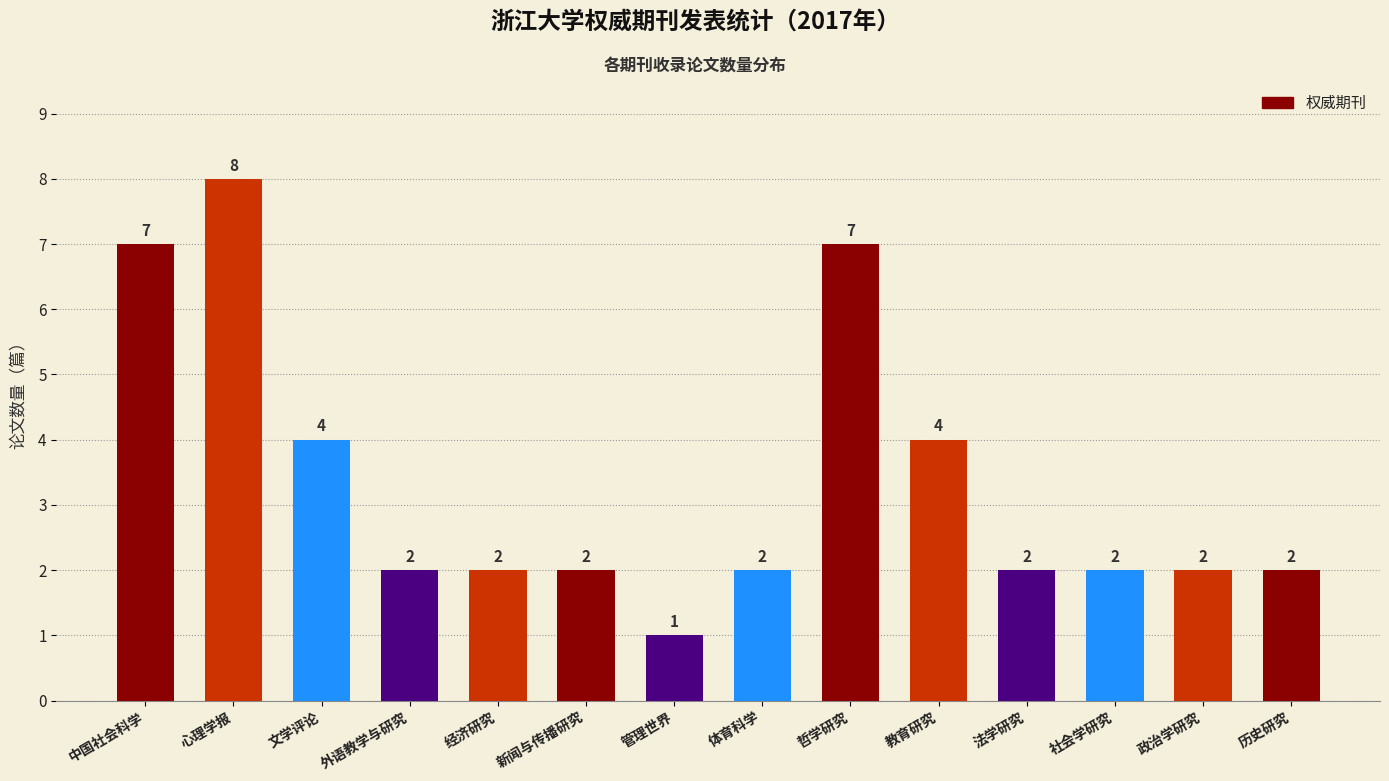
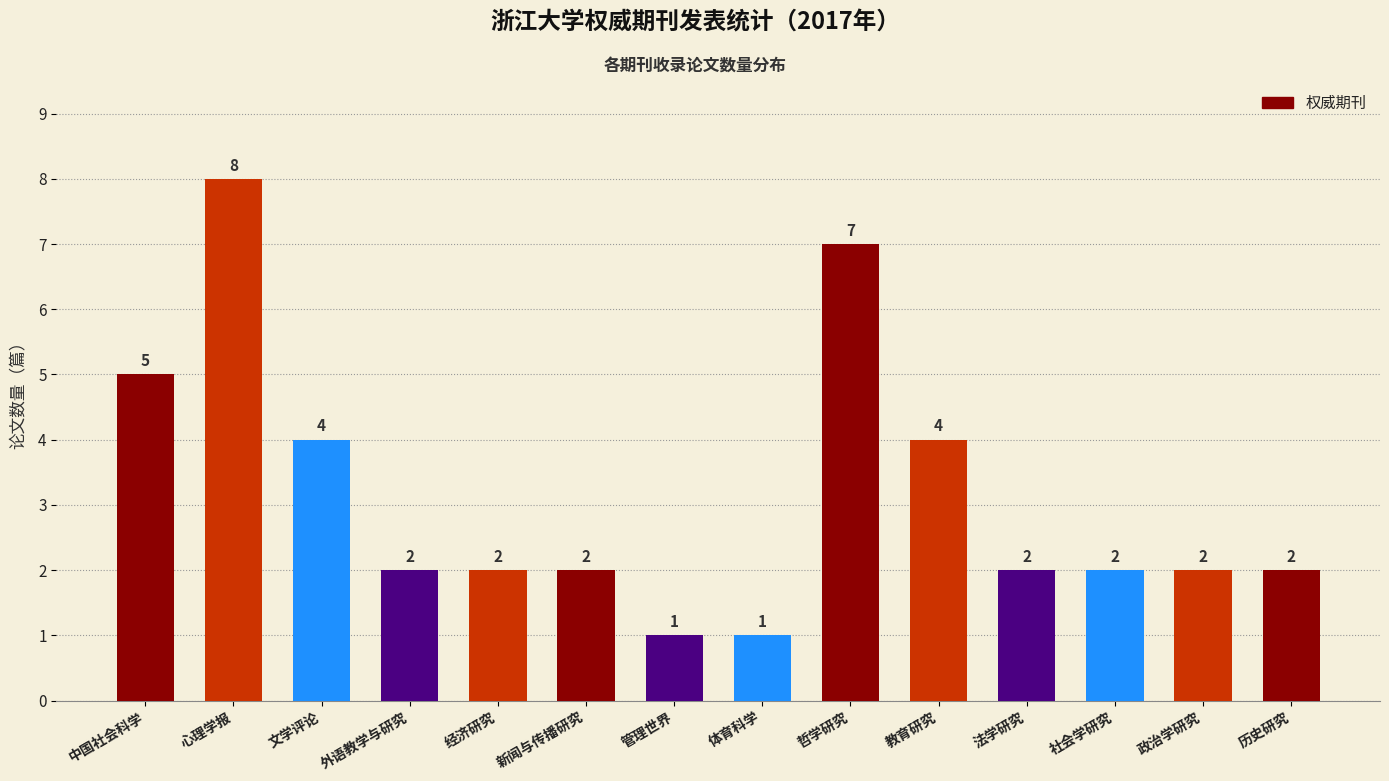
  {
-   "中国社会科学": 7,
+   "中国社会科学": 5,
    "心理学报": 8,
    "文学评论": 4,
    "外语教学与研究": 2,
    "经济研究": 2,
    "新闻与传播研究": 2,
    "管理世界": 1,
-   "体育科学": 2,
+   "体育科学": 1,
    "哲学研究": 7,
    "教育研究": 4,
    "法学研究": 2,
    "社会学研究": 2,
    "政治学研究": 2,
    "历史研究": 2
  }
